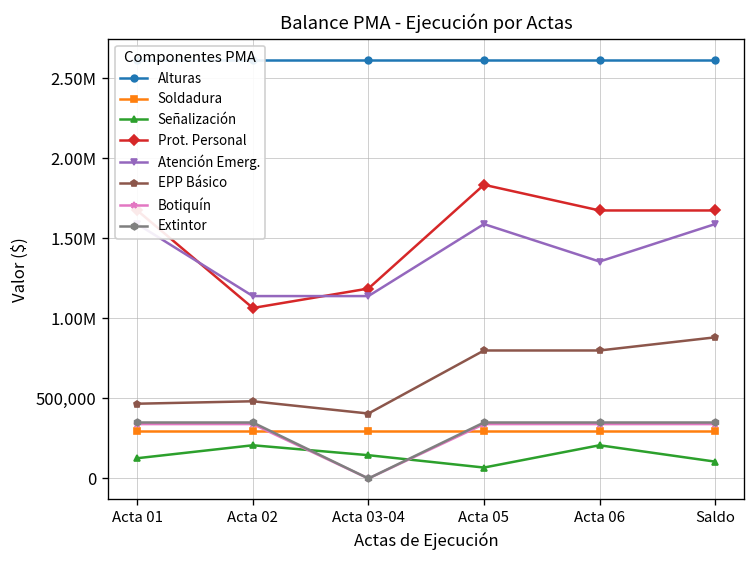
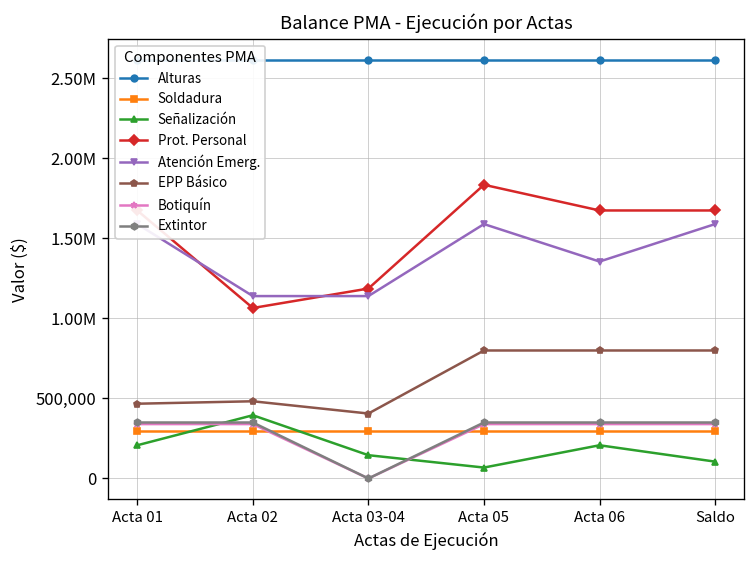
  {
    "Alturas": {
      "Acta 03-04": "2,620,000",
      "Acta 05": "2,620,000",
      "Acta 06": "2,620,000",
      "Saldo": "2,620,000"
    },
    "Soldadura": {
      "Acta 01": "300,000",
      "Acta 02": "300,000",
      "Acta 03-04": "300,000",
      "Acta 05": "300,000",
      "Acta 06": "300,000",
      "Saldo": "300,000"
    },
    "Señalización": {
-     "Acta 01": "130,000",
-     "Acta 02": "210,000",
+     "Acta 01": "210,000",
+     "Acta 02": "400,000",
      "Acta 03-04": "150,000",
      "Acta 05": "70,000",
      "Acta 06": "210,000",
      "Saldo": "110,000"
    },
    "Prot. Personal": {
      "Acta 02": "1,070,000",
      "Acta 03-04": "1,190,000",
      "Acta 05": "1,840,000",
      "Acta 06": "1,680,000",
      "Saldo": "1,680,000"
    },
    "Atención Emerg.": {
      "Acta 02": "1,140,000",
      "Acta 03-04": "1,140,000",
      "Acta 05": "1,590,000",
      "Acta 06": "1,360,000",
      "Saldo": "1,590,000"
    },
    "EPP Básico": {
      "Acta 01": "470,000",
      "Acta 02": "480,000",
      "Acta 03-04": "410,000",
      "Acta 05": "800,000",
      "Acta 06": "800,000",
-     "Saldo": "880,000"
+     "Saldo": "800,000"
    }
  }
